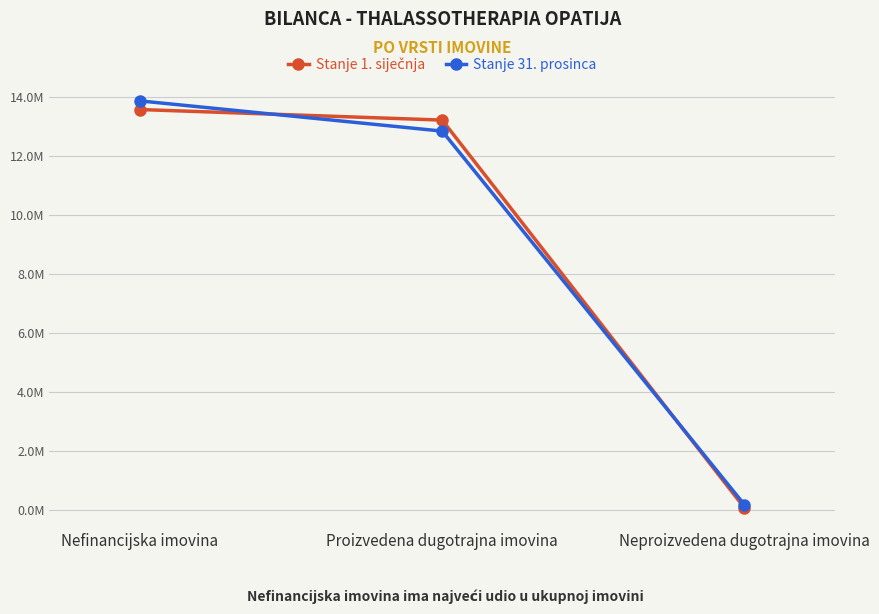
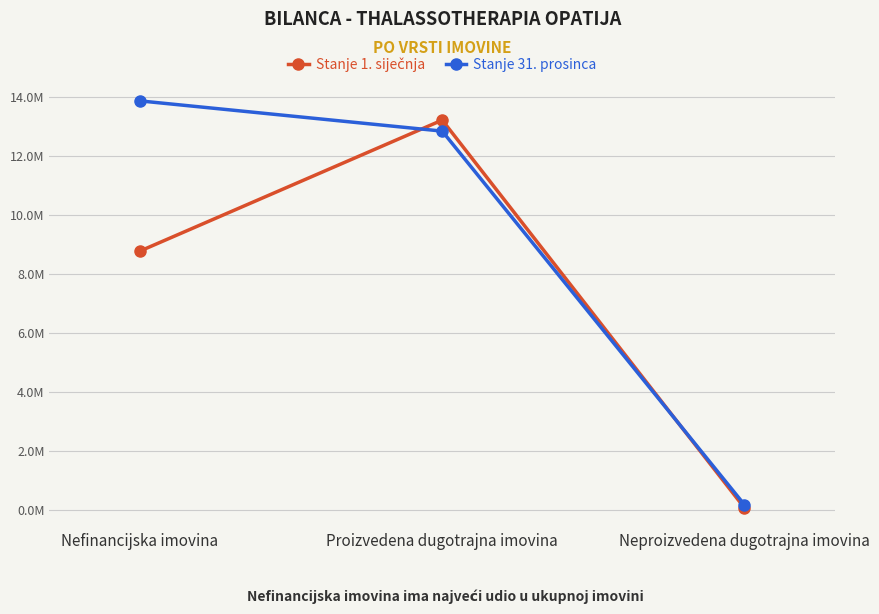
  {
    "Stanje 1. siječnja": {
-     "Nefinancijska imovina": 13600000,
+     "Nefinancijska imovina": 8800000,
      "Proizvedena dugotrajna imovina": 13200000,
      "Neproizvedena dugotrajna imovina": 100000
    },
    "Stanje 31. prosinca": {
      "Nefinancijska imovina": 13900000,
      "Proizvedena dugotrajna imovina": 12800000,
      "Neproizvedena dugotrajna imovina": 200000
    }
  }
